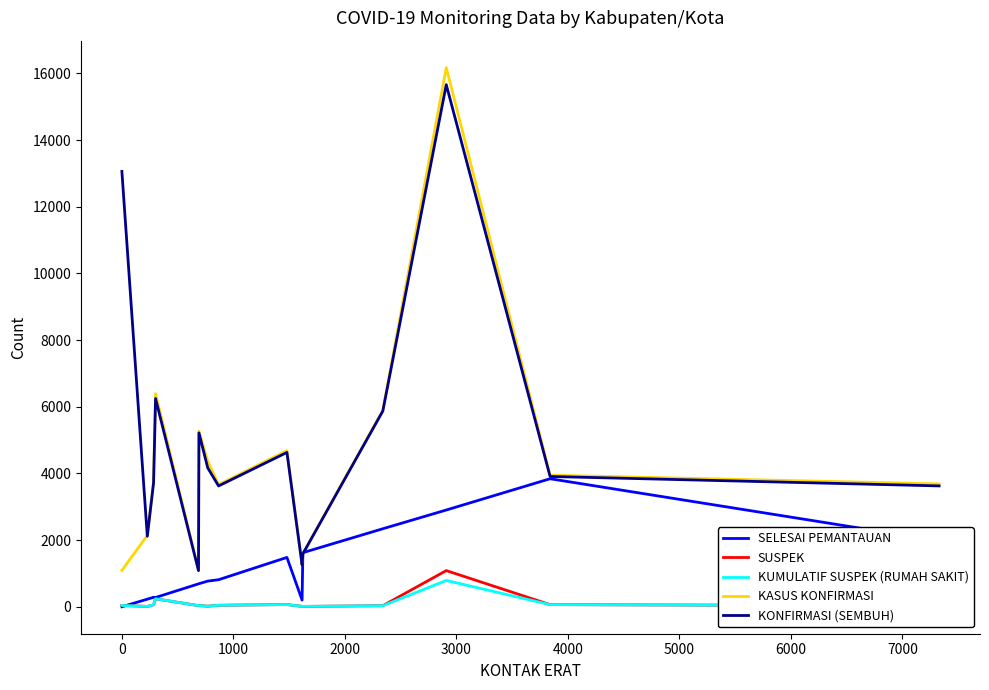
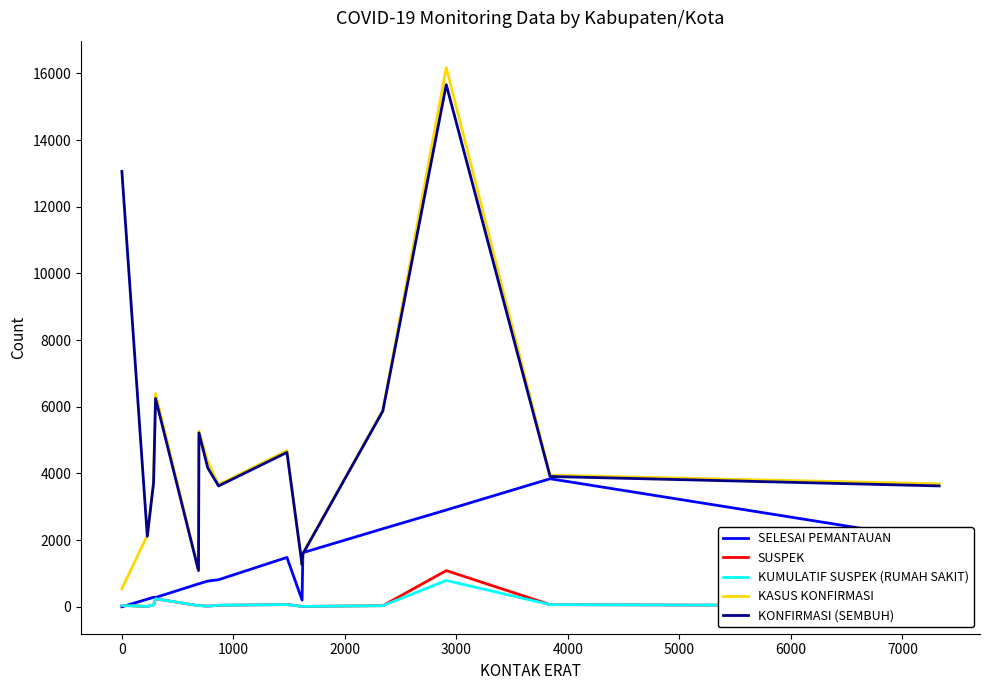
  {
    "KASUS KONFIRMASI": {
-     "0": 1100
+     "0": 500
    },
    "KONFIRMASI (SEMBUH)": {
      "0": 13100
    }
  }
